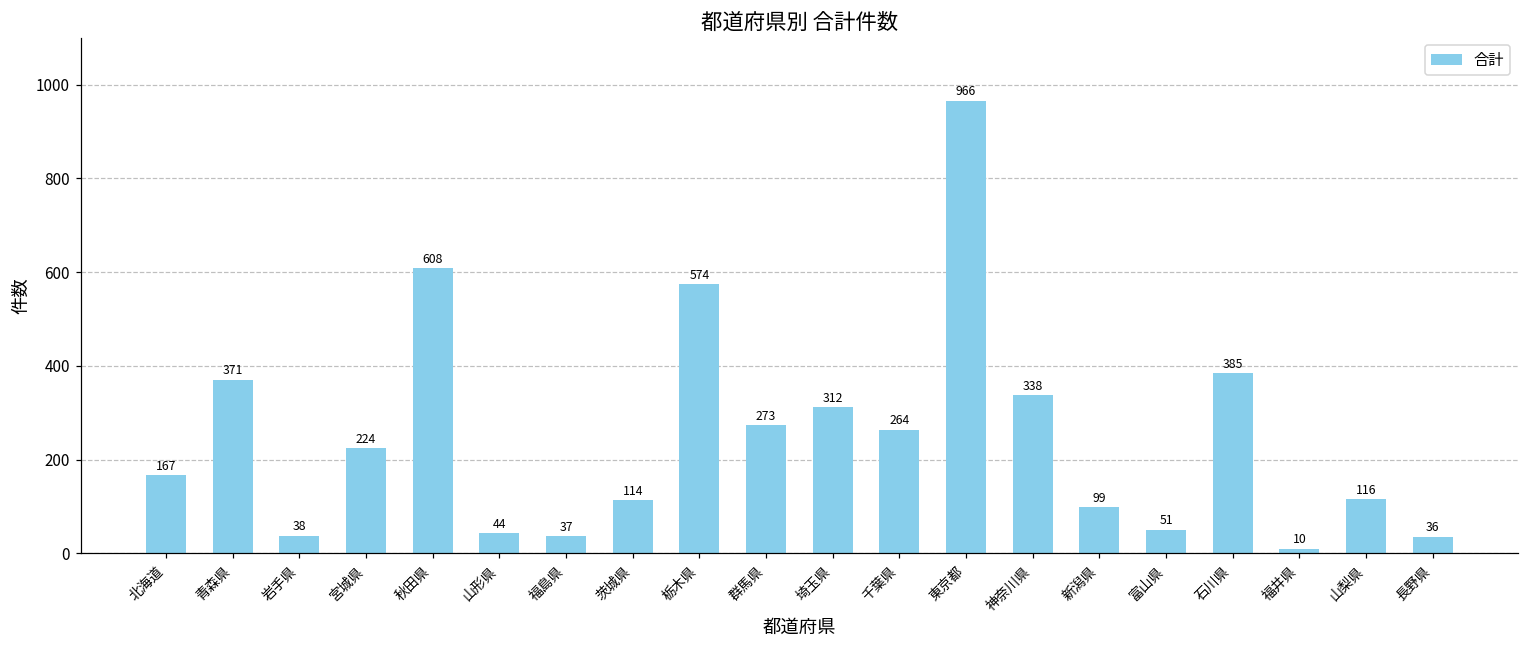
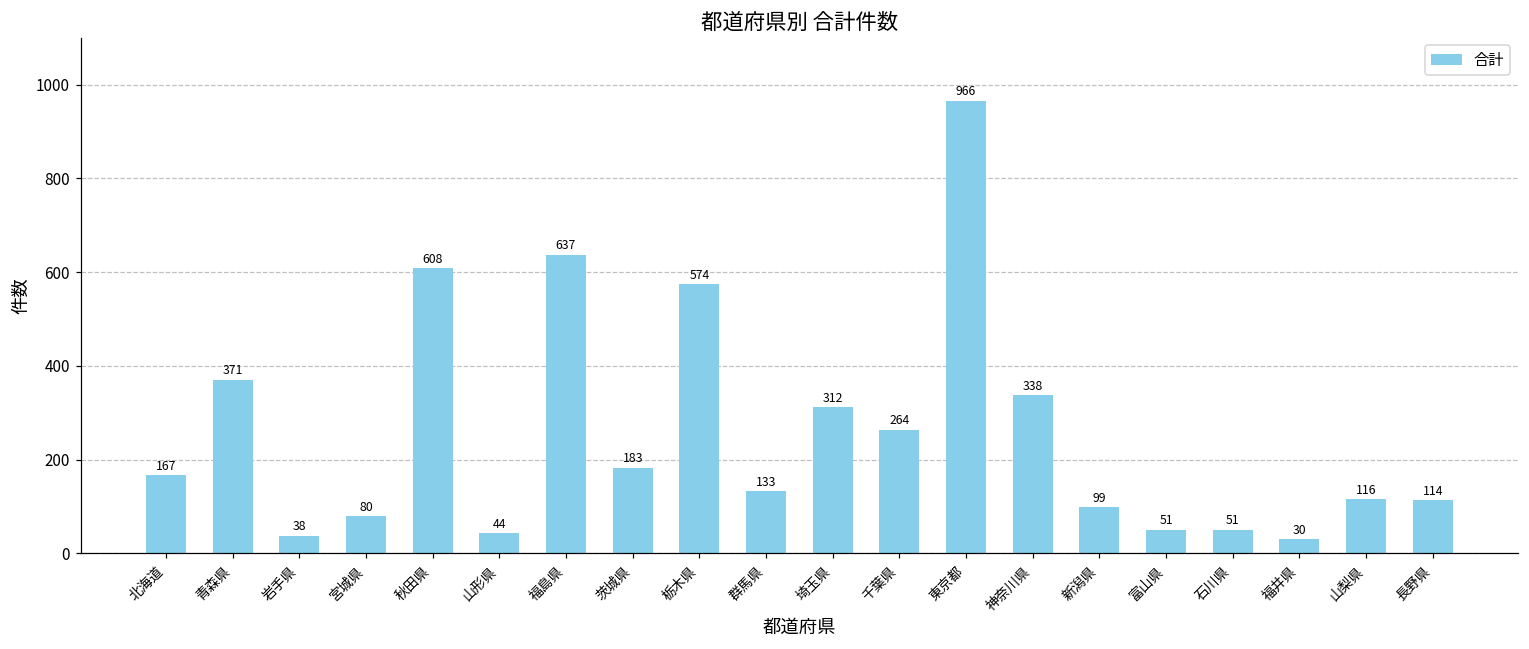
  {
    "北海道": 167,
    "青森県": 371,
    "岩手県": 38,
-   "宮城県": 224,
+   "宮城県": 80,
    "秋田県": 608,
    "山形県": 44,
-   "福島県": 37,
-   "茨城県": 114,
+   "福島県": 637,
+   "茨城県": 183,
    "栃木県": 574,
-   "群馬県": 273,
+   "群馬県": 133,
    "埼玉県": 312,
    "千葉県": 264,
    "東京都": 966,
    "神奈川県": 338,
    "新潟県": 99,
    "富山県": 51,
-   "石川県": 385,
-   "福井県": 10,
+   "石川県": 51,
+   "福井県": 30,
    "山梨県": 116,
-   "長野県": 36
+   "長野県": 114
  }
